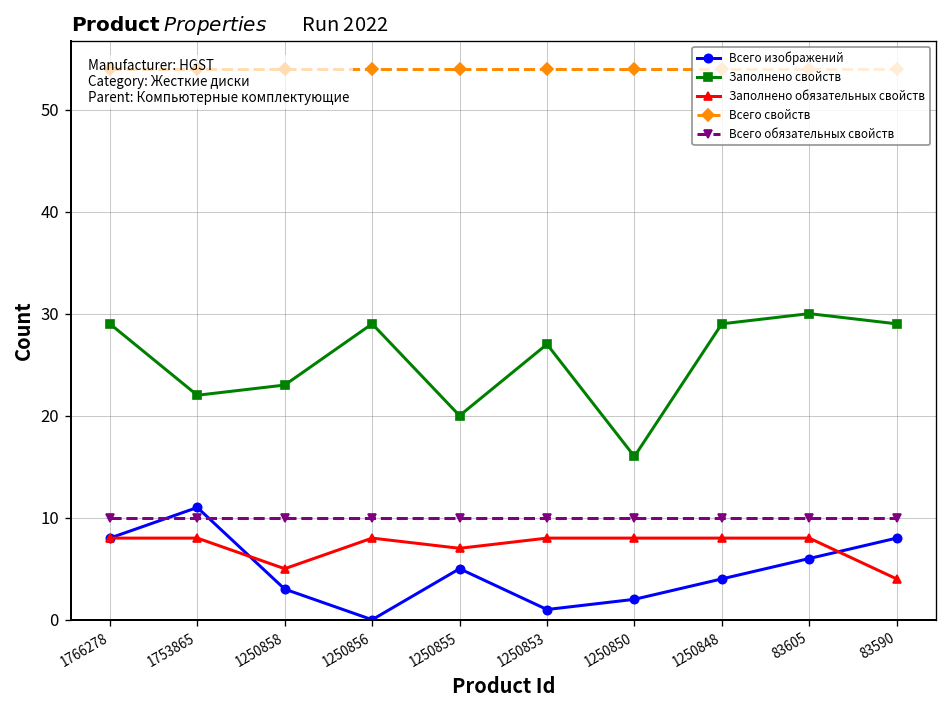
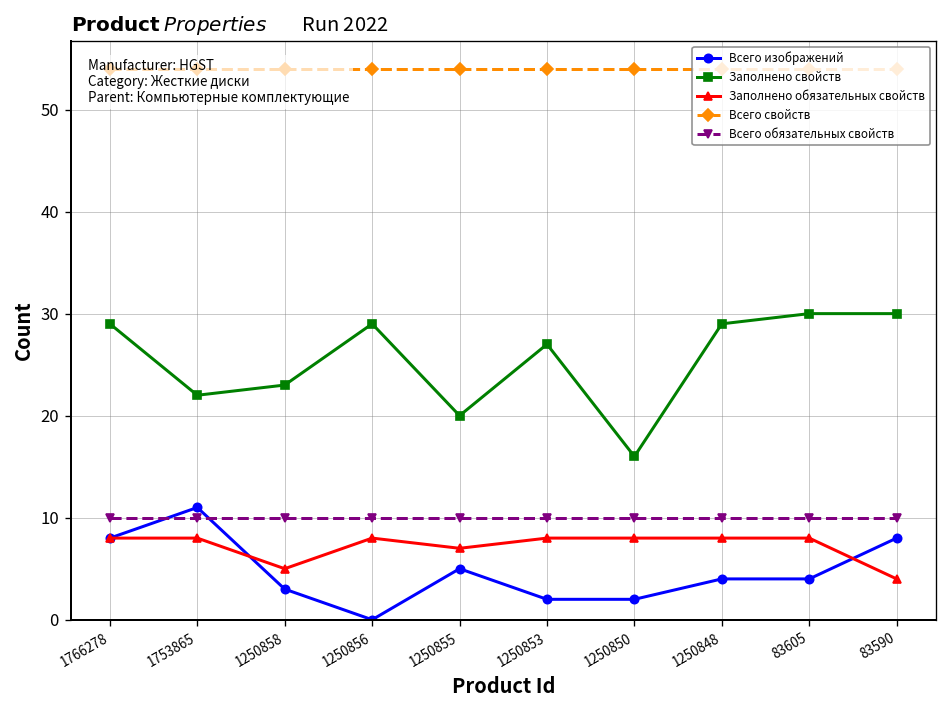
  {
    "Всего изображений": {
      "1753865": 11,
      "1250858": 3,
      "1250856": 0,
      "1250855": 5,
-     "1250853": 1,
+     "1250853": 2,
      "1250850": 2,
      "1250848": 4,
-     "83605": 6,
+     "83605": 4,
      "83590": 8
    },
    "Заполнено свойств": {
      "1766278": 29,
      "1753865": 22,
      "1250858": 23,
      "1250856": 29,
      "1250855": 20,
      "1250853": 27,
      "1250850": 16,
      "1250848": 29,
      "83605": 30,
-     "83590": 29
+     "83590": 30
    },
    "Заполнено обязательных свойств": {
      "1753865": 8,
      "1250858": 5,
      "1250856": 8,
      "1250855": 7,
      "1250853": 8,
      "1250850": 8,
      "1250848": 8,
      "83605": 8,
      "83590": 4
    },
    "Всего свойств": {
      "1250856": 54,
      "1250855": 54,
      "1250853": 54,
      "1250850": 54
    },
    "Всего обязательных свойств": {
      "1766278": 10,
      "1753865": 10,
      "1250858": 10,
      "1250856": 10,
      "1250855": 10,
      "1250853": 10,
      "1250850": 10,
      "1250848": 10,
      "83605": 10,
      "83590": 10
    }
  }
